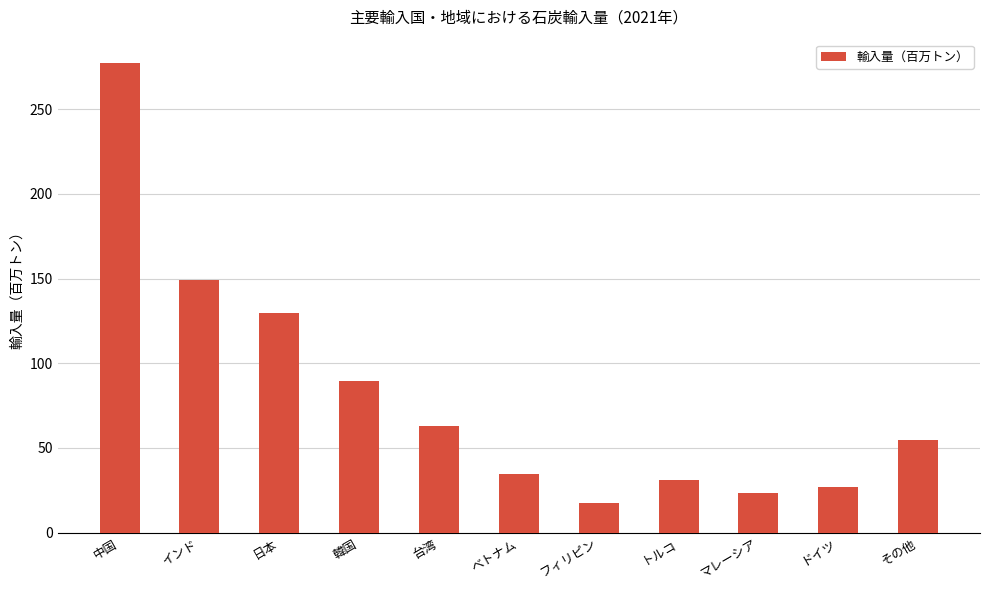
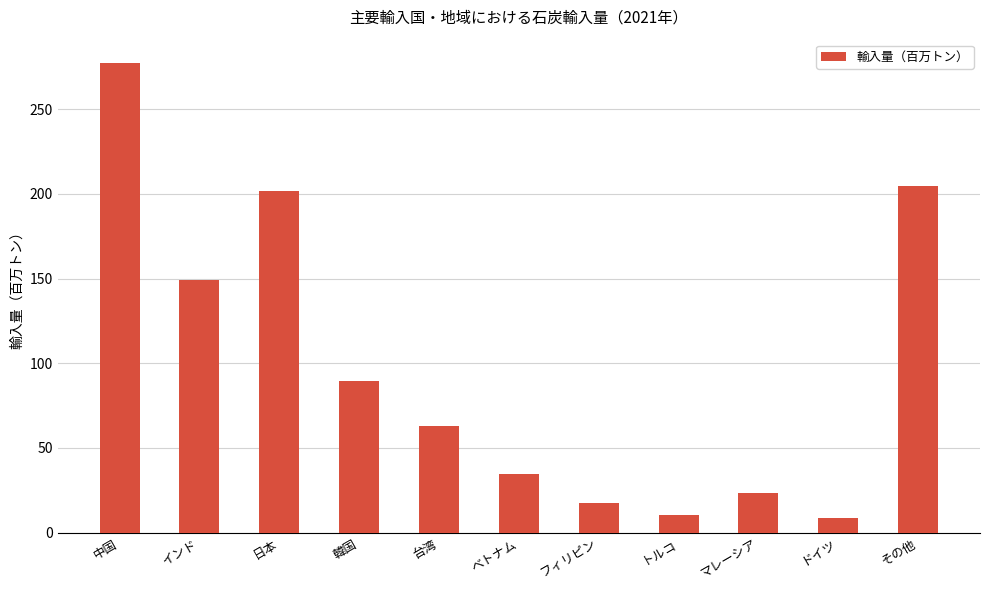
  {
    "中国": 277,
    "インド": 149,
-   "日本": 130,
+   "日本": 202,
    "韓国": 90,
    "台湾": 63,
    "ベトナム": 35,
    "フィリピン": 18,
-   "トルコ": 31,
+   "トルコ": 10,
    "マレーシア": 23,
-   "ドイツ": 27,
-   "その他": 55
+   "ドイツ": 9,
+   "その他": 205
  }
